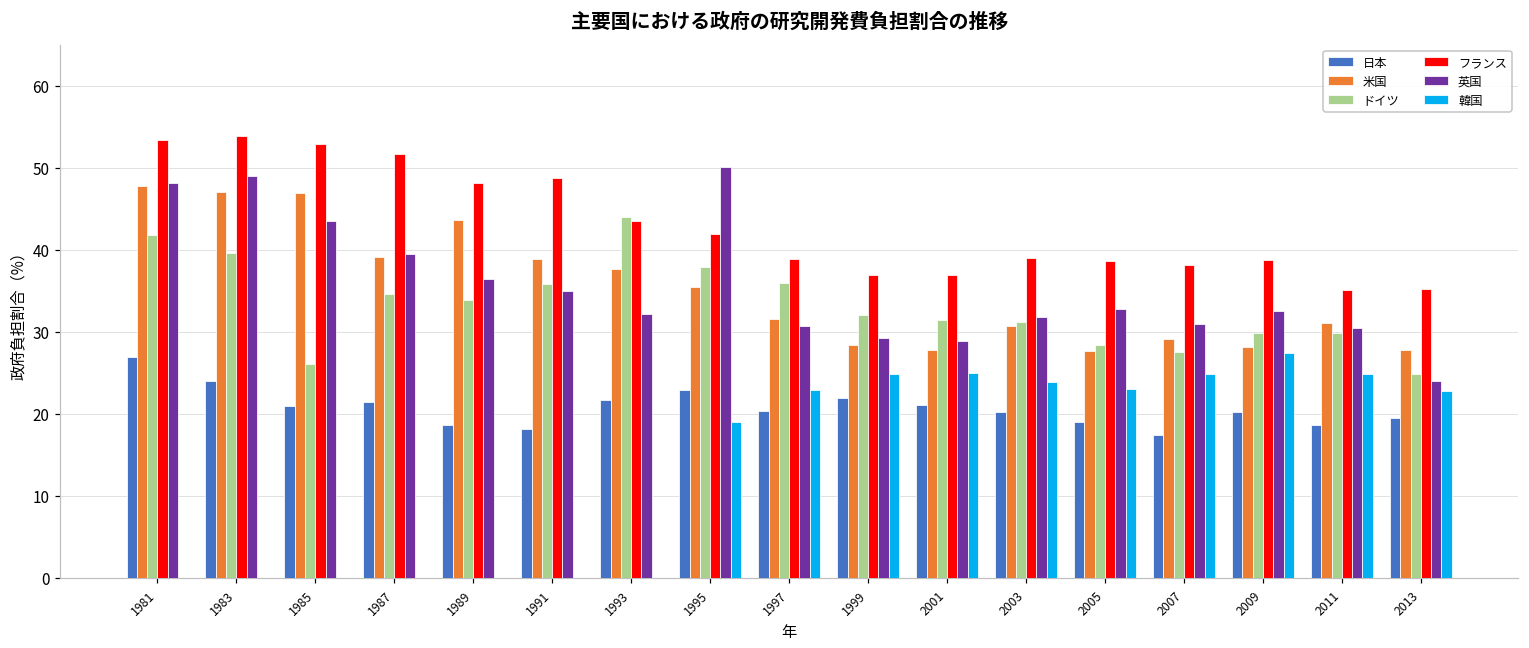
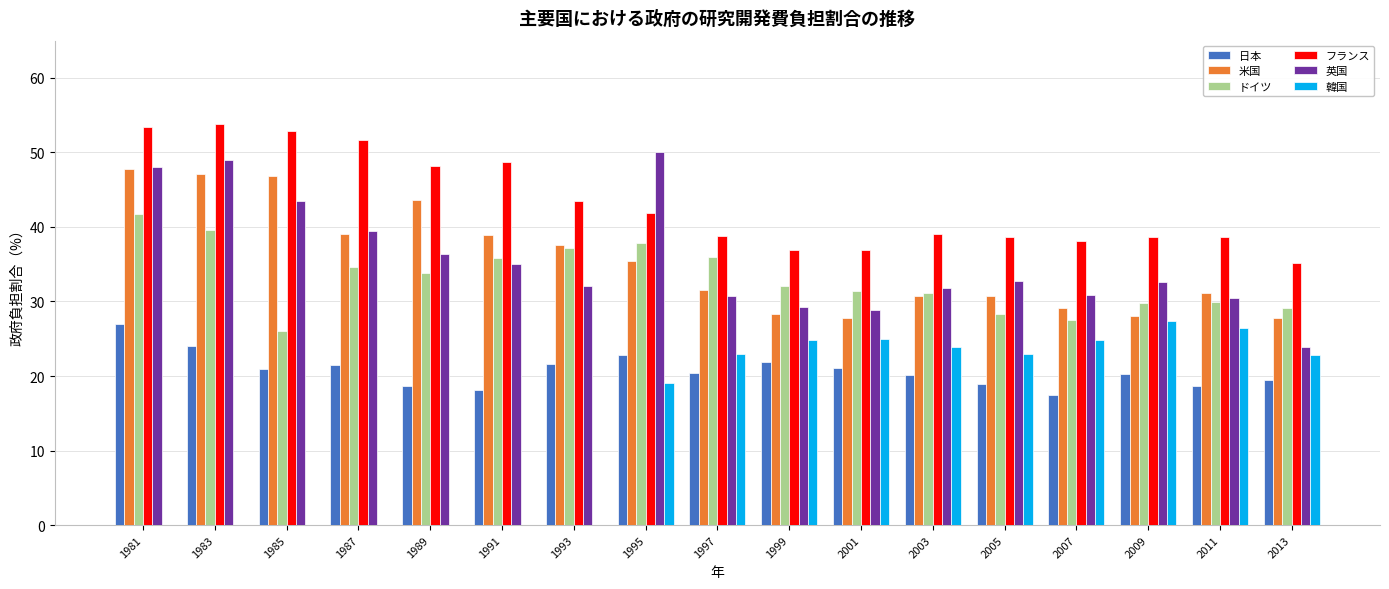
  {
    "日本": {
      "1981": 27,
      "1983": 24,
      "1985": 21,
      "1987": 21,
      "1989": 19,
      "1991": 18,
      "1993": 22,
      "1995": 23,
      "1997": 20,
      "1999": 22,
      "2001": 21,
      "2003": 20,
      "2005": 19,
      "2007": 17,
      "2009": 20,
      "2011": 19,
      "2013": 20
    },
    "米国": {
      "1981": 48,
      "1983": 47,
      "1985": 47,
      "1987": 39,
      "1989": 44,
      "1991": 39,
      "1993": 38,
      "1995": 35,
      "1997": 32,
      "1999": 28,
      "2001": 28,
      "2003": 31,
-     "2005": 28,
+     "2005": 31,
      "2007": 29,
      "2009": 28,
      "2011": 31,
      "2013": 28
    },
    "ドイツ": {
      "1981": 42,
      "1983": 40,
      "1985": 26,
      "1987": 35,
      "1989": 34,
      "1991": 36,
-     "1993": 44,
+     "1993": 37,
      "1995": 38,
      "1997": 36,
      "1999": 32,
      "2001": 31,
      "2003": 31,
      "2005": 28,
      "2007": 28,
      "2009": 30,
      "2011": 30,
-     "2013": 25
+     "2013": 29
    },
    "フランス": {
      "1981": 53,
      "1983": 54,
      "1985": 53,
      "1987": 52,
      "1989": 48,
      "1991": 49,
      "1993": 43,
      "1995": 42,
      "1997": 39,
      "1999": 37,
      "2001": 37,
      "2003": 39,
      "2005": 39,
      "2007": 38,
      "2009": 39,
-     "2011": 35,
+     "2011": 39,
      "2013": 35
    },
    "英国": {
      "1981": 48,
      "1983": 49,
      "1985": 44,
      "1987": 39,
      "1989": 36,
      "1991": 35,
      "1993": 32,
      "1995": 50,
      "1997": 31,
      "1999": 29,
      "2001": 29,
      "2003": 32,
      "2005": 33,
      "2007": 31,
      "2009": 33,
      "2011": 30,
      "2013": 24
    },
    "韓国": {
      "1981": 0,
      "1983": 0,
      "1985": 0,
      "1987": 0,
      "1989": 0,
      "1991": 0,
      "1993": 0,
      "1995": 19,
      "1997": 23,
      "1999": 25,
      "2001": 25,
      "2003": 24,
      "2005": 23,
      "2007": 25,
      "2009": 27,
-     "2011": 25,
+     "2011": 27,
      "2013": 23
    }
  }
